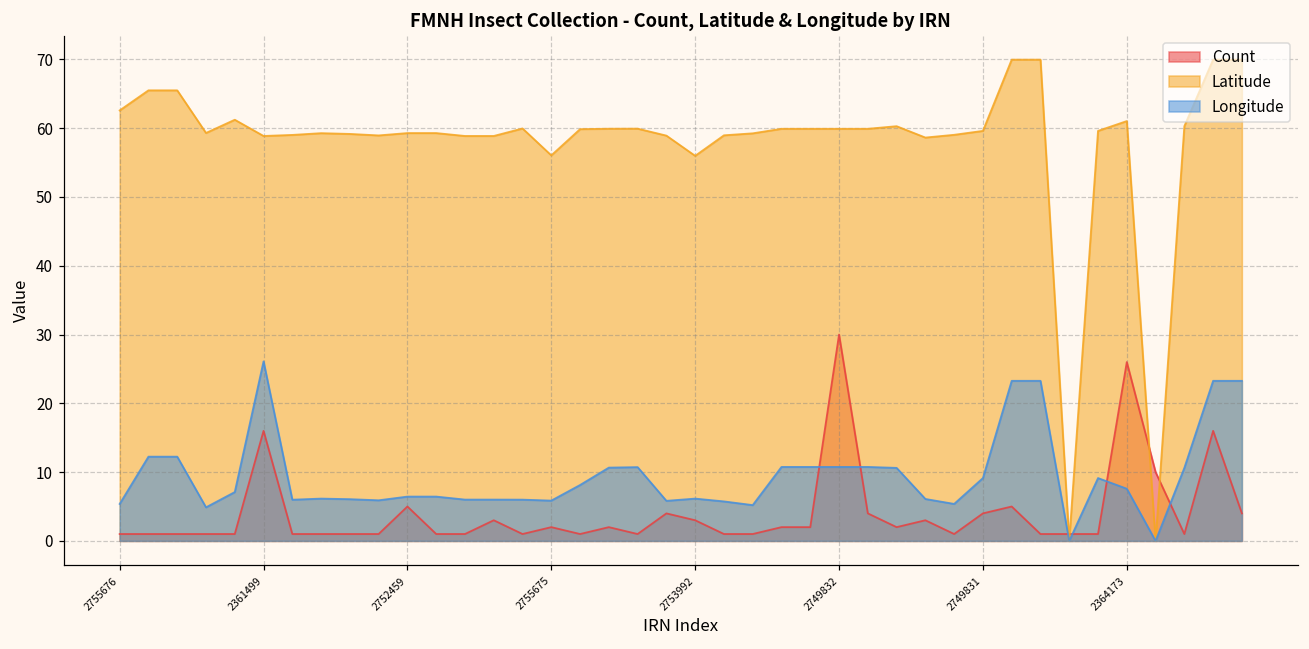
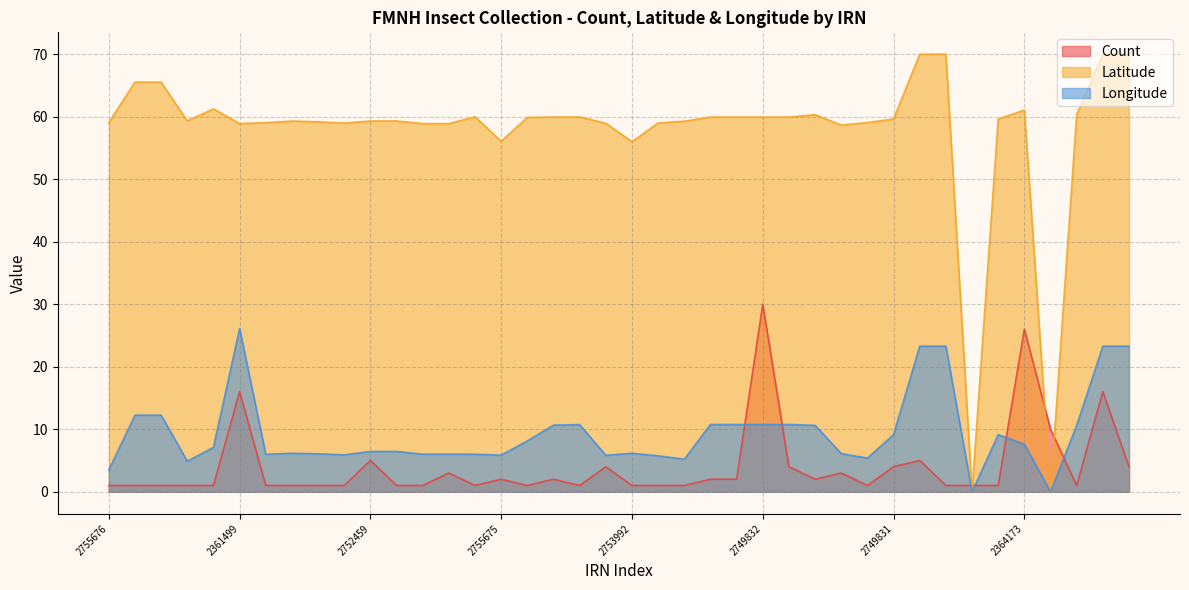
  {
    "Count": {
      "2755676": 1,
      "2361499": 16,
      "2752459": 5,
      "2755675": 2,
-     "2753992": 3,
+     "2753992": 1,
      "2749832": 30,
      "2749831": 4,
      "2364173": 26
    },
    "Latitude": {
-     "2755676": 63,
+     "2755676": 59,
      "2361499": 59,
      "2752459": 59,
      "2755675": 56,
      "2753992": 56,
      "2749832": 60,
      "2749831": 60,
      "2364173": 61
    },
    "Longitude": {
-     "2755676": 5,
+     "2755676": 3,
      "2361499": 26,
      "2752459": 6,
      "2755675": 6,
      "2753992": 6,
      "2749832": 11,
      "2749831": 9,
      "2364173": 8
    }
  }
